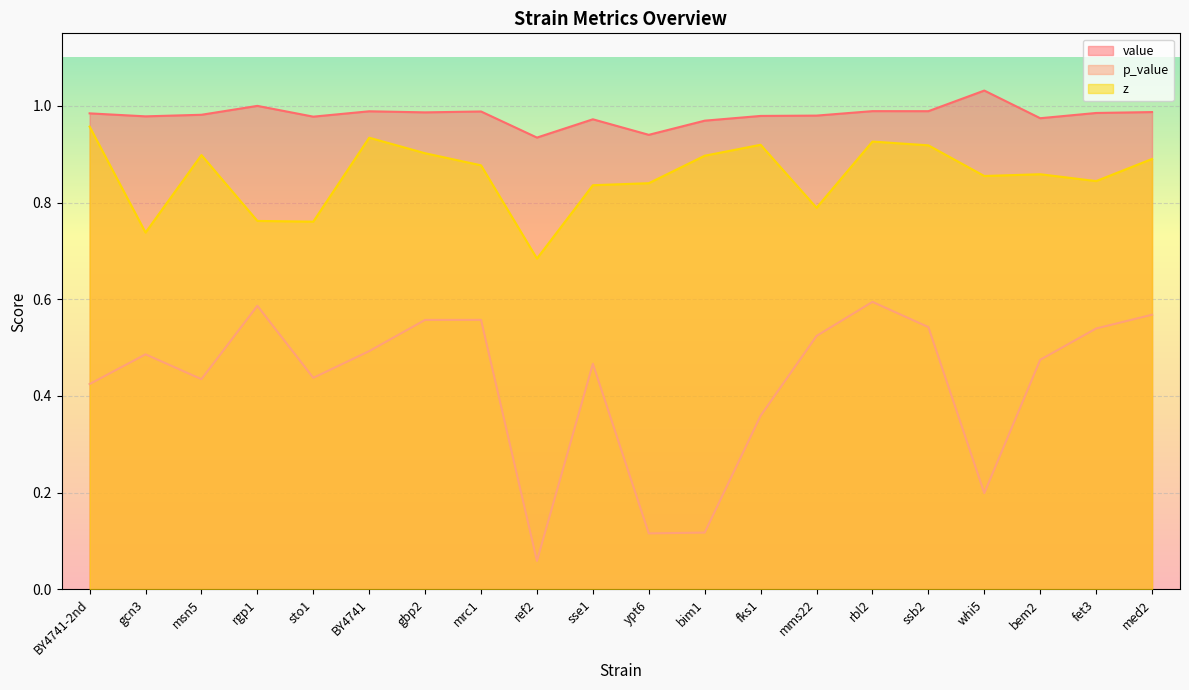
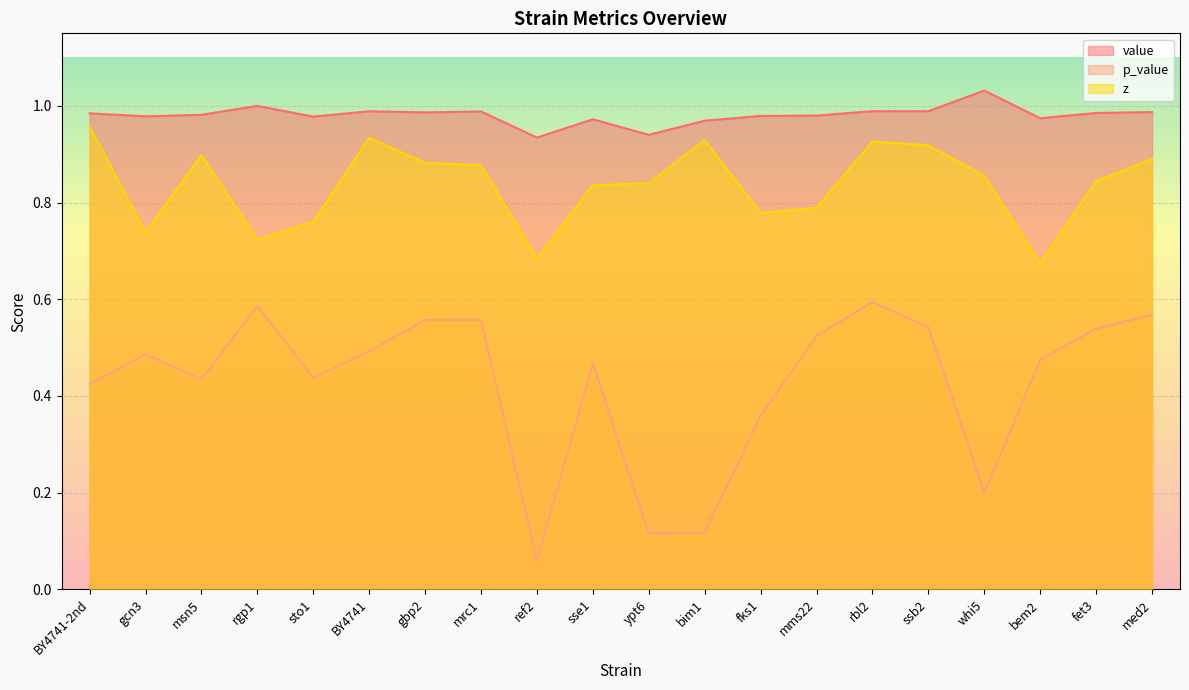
  {
    "z": {
      "BY4741-2nd": 0.96,
      "gcn3": 0.74,
      "msn5": 0.90,
-     "rgp1": 0.76,
+     "rgp1": 0.72,
      "sto1": 0.76,
      "BY4741": 0.93,
-     "gbp2": 0.90,
+     "gbp2": 0.88,
      "mrc1": 0.88,
      "ref2": 0.68,
      "sse1": 0.84,
      "ypt6": 0.84,
-     "bim1": 0.90,
-     "fks1": 0.92,
+     "bim1": 0.93,
+     "fks1": 0.78,
      "mms22": 0.79,
      "rbl2": 0.93,
      "ssb2": 0.92,
      "whi5": 0.85,
-     "bem2": 0.86,
+     "bem2": 0.67,
      "fet3": 0.84,
      "med2": 0.89
    }
  }
